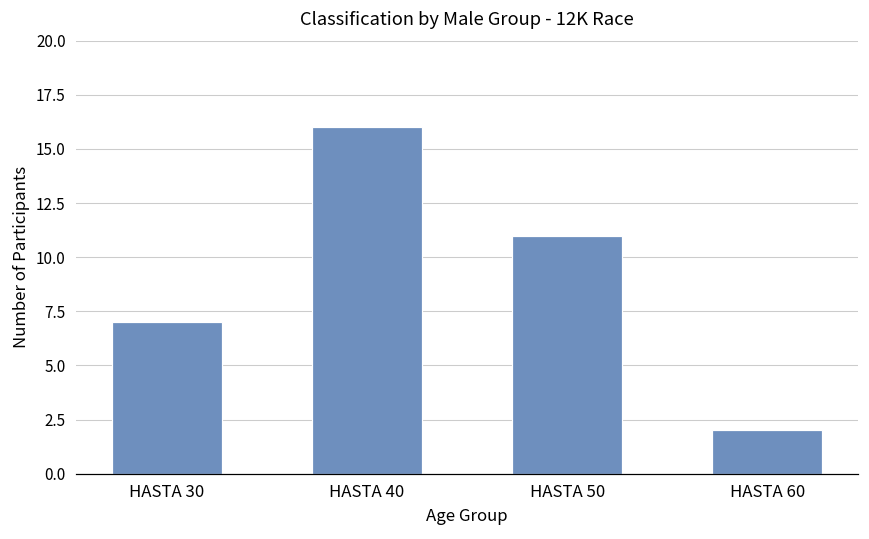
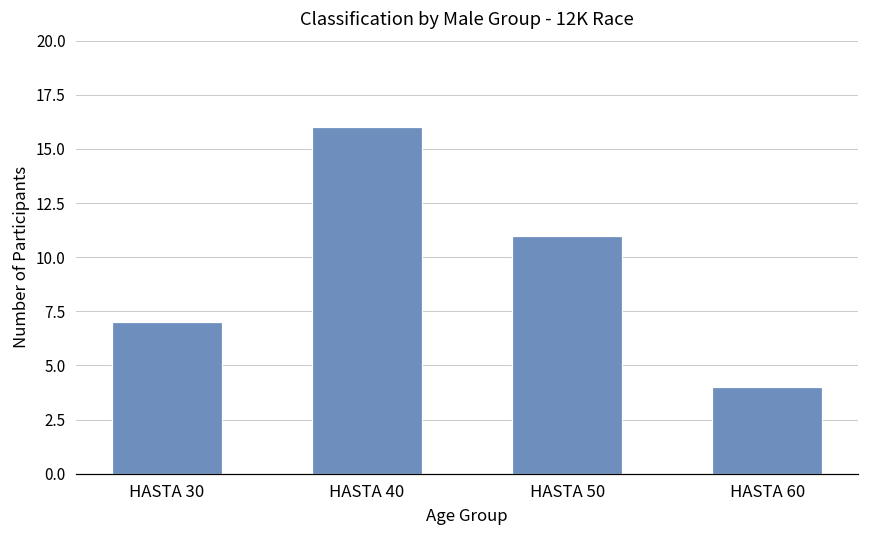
  {
    "HASTA 30": 7,
    "HASTA 40": 16,
    "HASTA 50": 11,
-   "HASTA 60": 2
+   "HASTA 60": 4
  }
